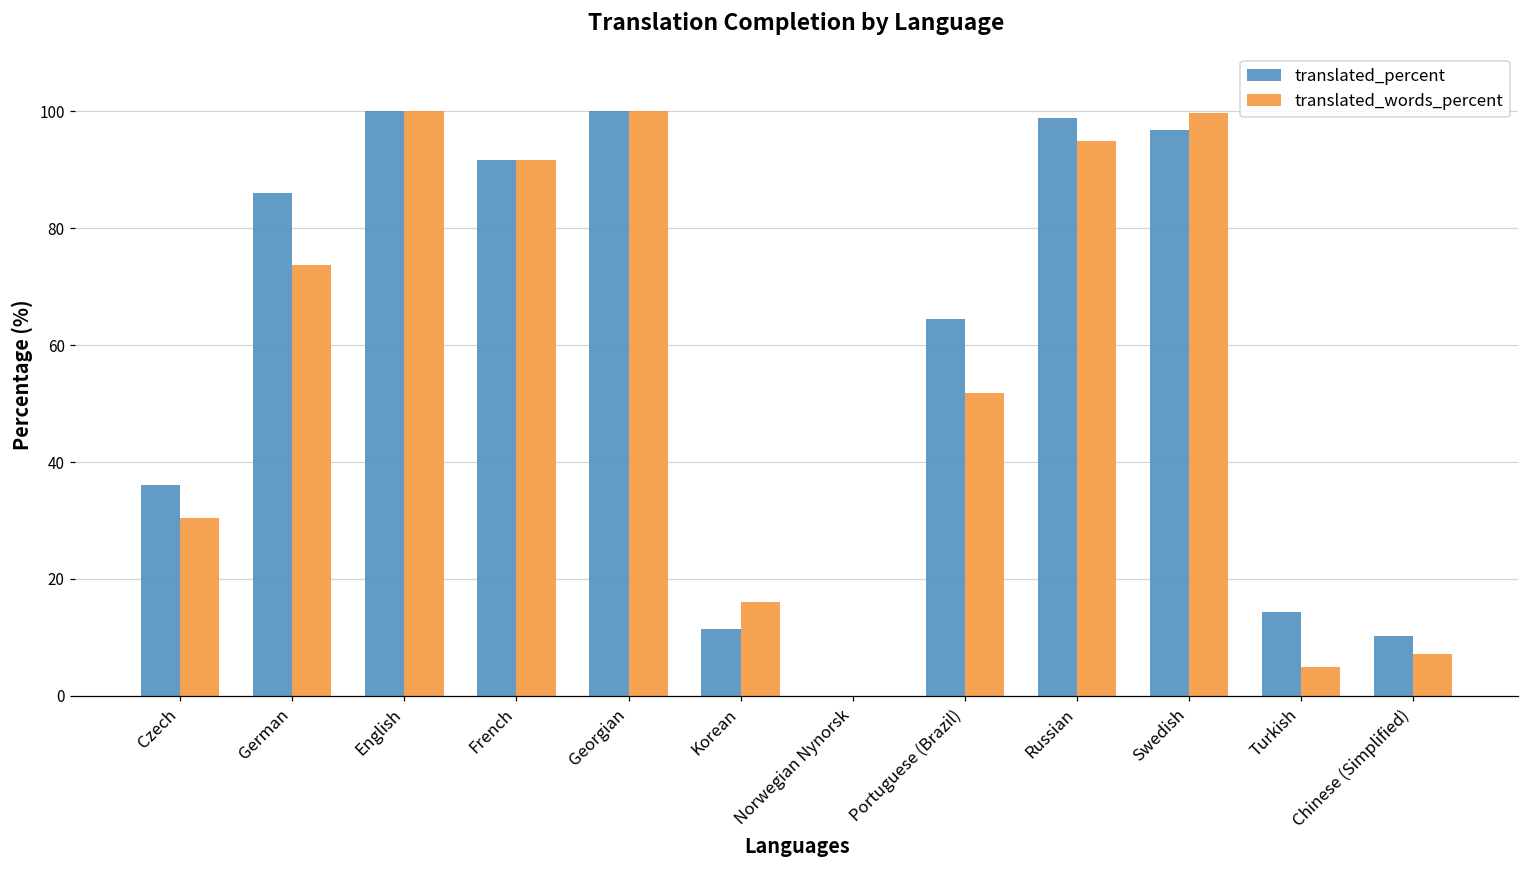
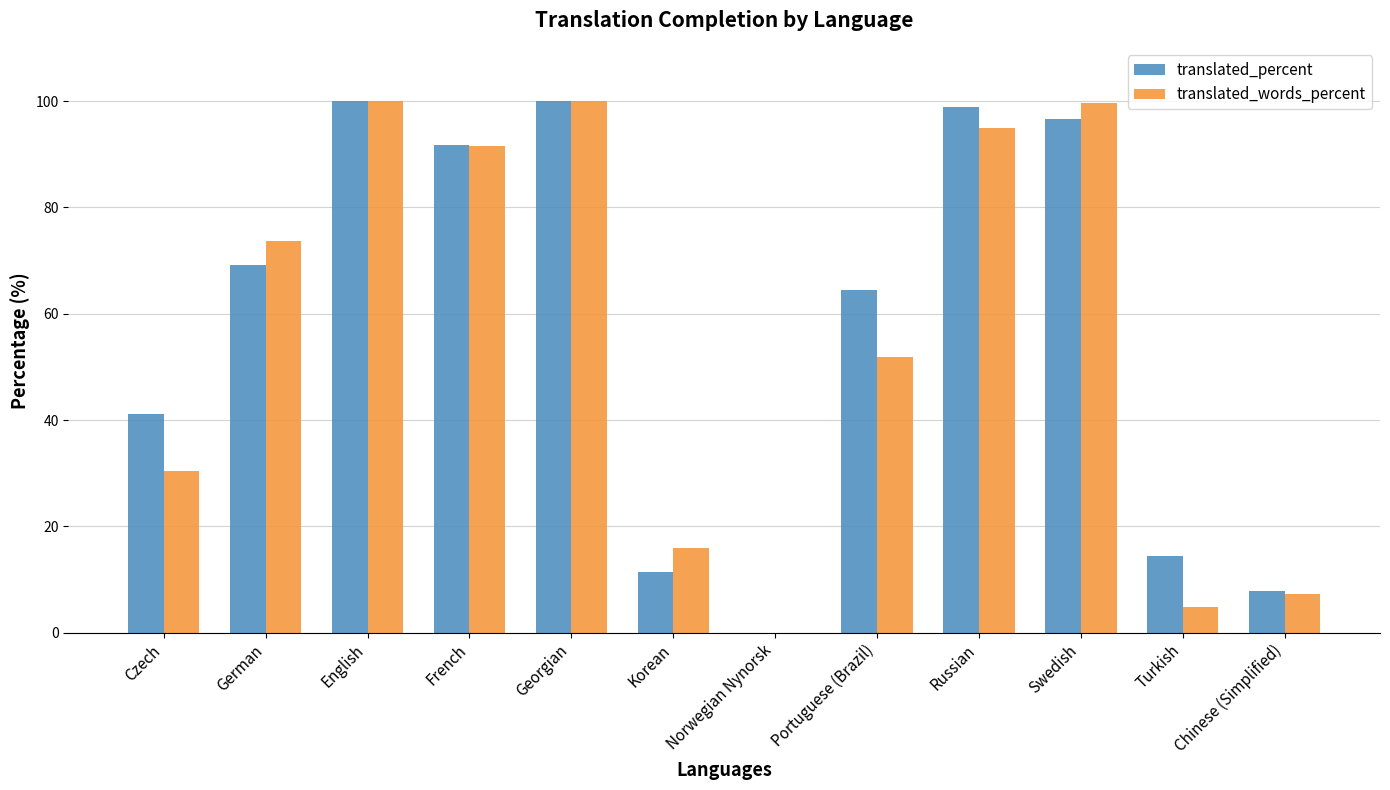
  {
    "translated_percent": {
-     "Czech": 36,
-     "German": 86,
+     "Czech": 41,
+     "German": 69,
      "English": 100,
      "French": 92,
      "Georgian": 100,
      "Korean": 11,
      "Norwegian Nynorsk": 0,
      "Portuguese (Brazil)": 64,
      "Russian": 99,
      "Swedish": 97,
      "Turkish": 14,
-     "Chinese (Simplified)": 10
+     "Chinese (Simplified)": 8
    },
    "translated_words_percent": {
      "Czech": 30,
      "German": 74,
      "English": 100,
      "French": 92,
      "Georgian": 100,
      "Korean": 16,
      "Norwegian Nynorsk": 0,
      "Portuguese (Brazil)": 52,
      "Russian": 95,
      "Swedish": 100,
      "Turkish": 5,
      "Chinese (Simplified)": 7
    }
  }
